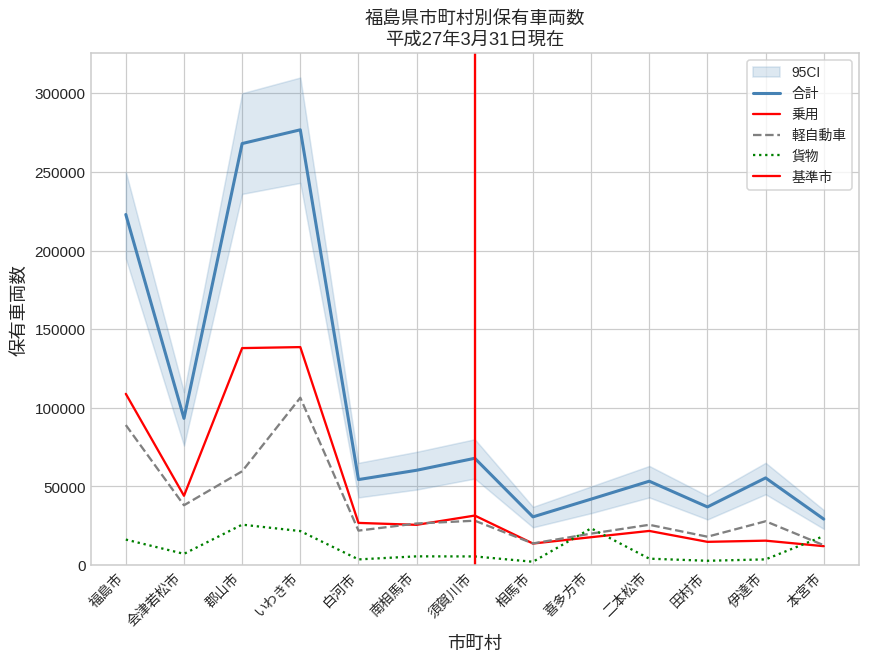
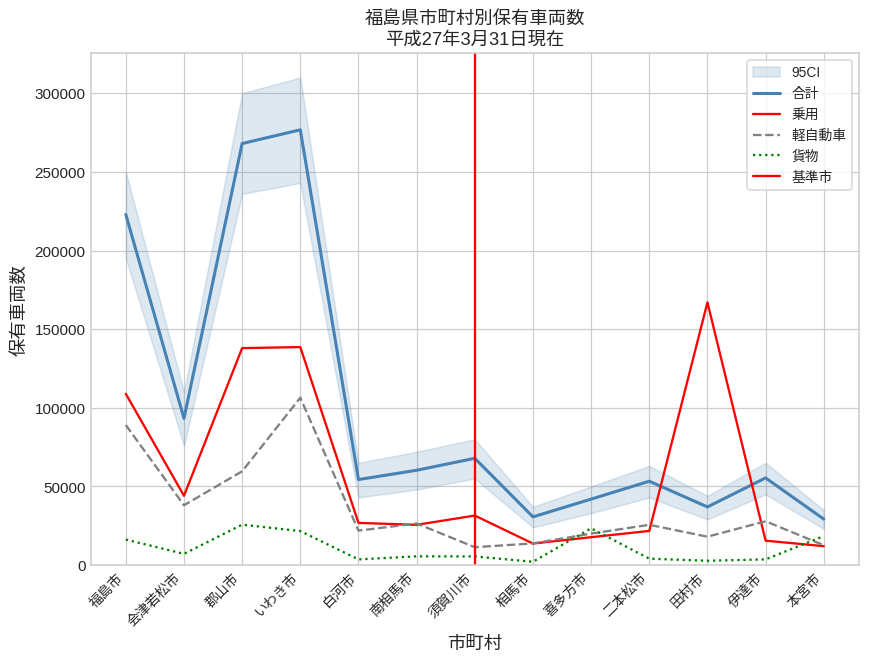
  {
    "乗用": {
      "福島市": 109000,
      "会津若松市": 44000,
      "郡山市": 138000,
      "いわき市": 139000,
      "白河市": 27000,
      "須賀川市": 31000,
      "喜多方市": 18000,
      "二本松市": 22000,
-     "田村市": 15000,
+     "田村市": 167000,
      "伊達市": 16000
    },
    "軽自動車": {
      "福島市": 89000,
      "会津若松市": 38000,
      "郡山市": 60000,
      "いわき市": 106000,
      "白河市": 22000,
-     "須賀川市": 28000,
+     "須賀川市": 11000,
      "喜多方市": 20000,
      "二本松市": 26000,
      "田村市": 18000,
      "伊達市": 28000
    },
    "貨物": {
      "福島市": 16000,
      "会津若松市": 7000,
      "郡山市": 26000,
      "いわき市": 22000,
      "白河市": 4000,
      "南相馬市": 6000,
      "須賀川市": 5000,
      "相馬市": 2000,
      "喜多方市": 23000,
      "二本松市": 4000,
      "田村市": 3000,
      "伊達市": 4000,
      "本宮市": 18000
    }
  }
